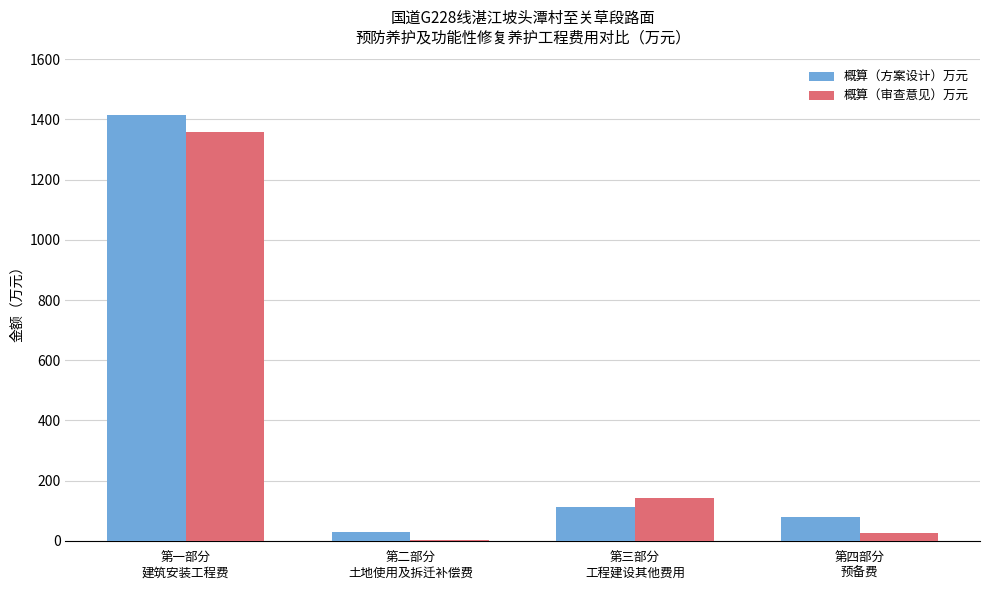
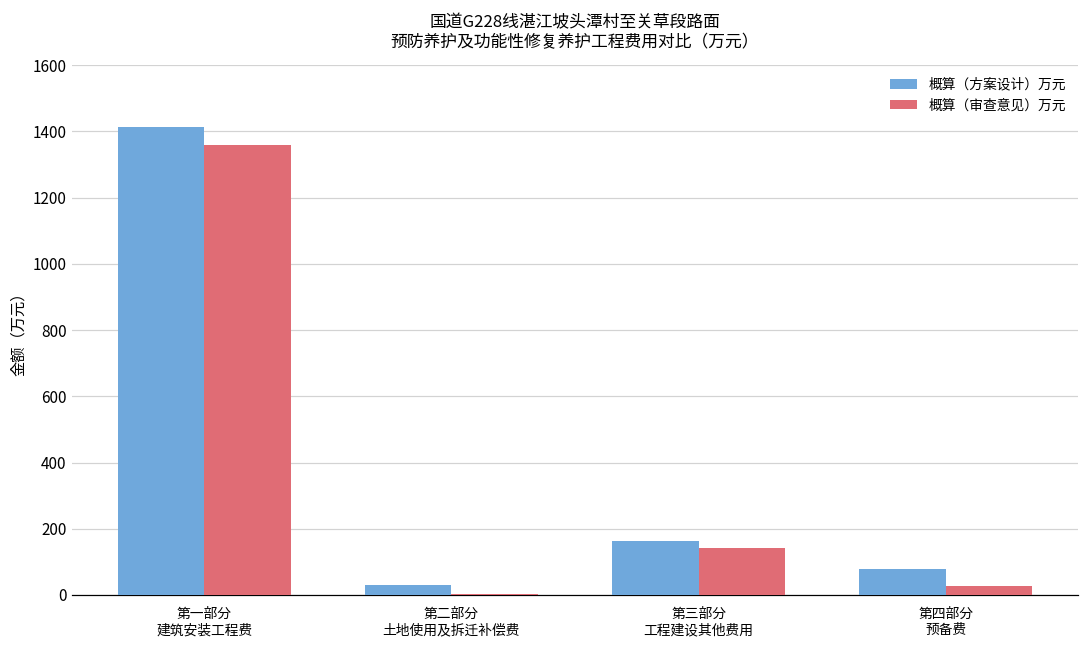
  {
    "概算（方案设计）万元": {
      "第一部分 建筑安装工程费": 1410,
      "第二部分 土地使用及拆迁补偿费": 30,
-     "第三部分 工程建设其他费用": 110,
+     "第三部分 工程建设其他费用": 160,
      "第四部分 预备费": 80
    },
    "概算（审查意见）万元": {
      "第一部分 建筑安装工程费": 1360,
      "第三部分 工程建设其他费用": 140,
      "第四部分 预备费": 30
    }
  }
